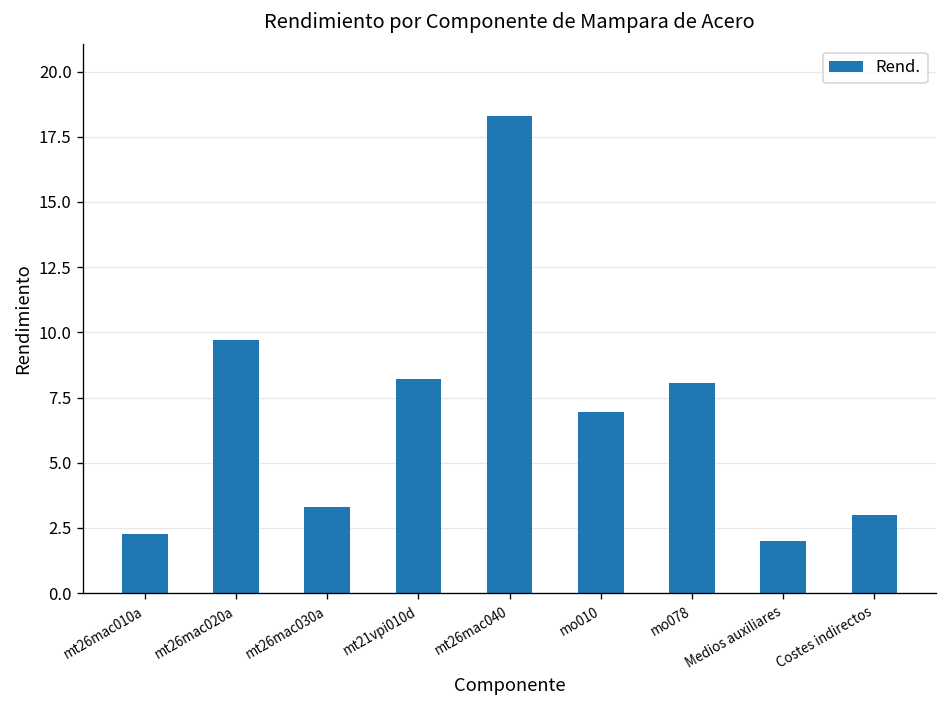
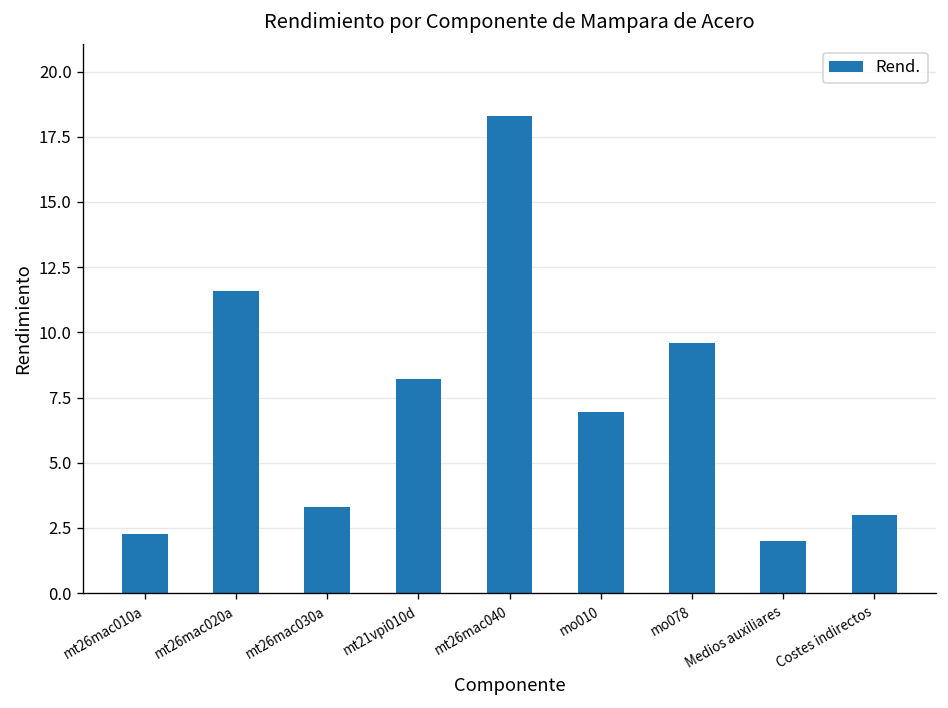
  {
    "mt26mac010a": 2.3,
-   "mt26mac020a": 9.7,
+   "mt26mac020a": 11.6,
    "mt26mac030a": 3.3,
    "mt21vpi010d": 8.2,
    "mt26mac040": 18.3,
    "mo010": 6.9,
-   "mo078": 8.1,
+   "mo078": 9.6,
    "Medios auxiliares": 2.0,
    "Costes indirectos": 3.0
  }
